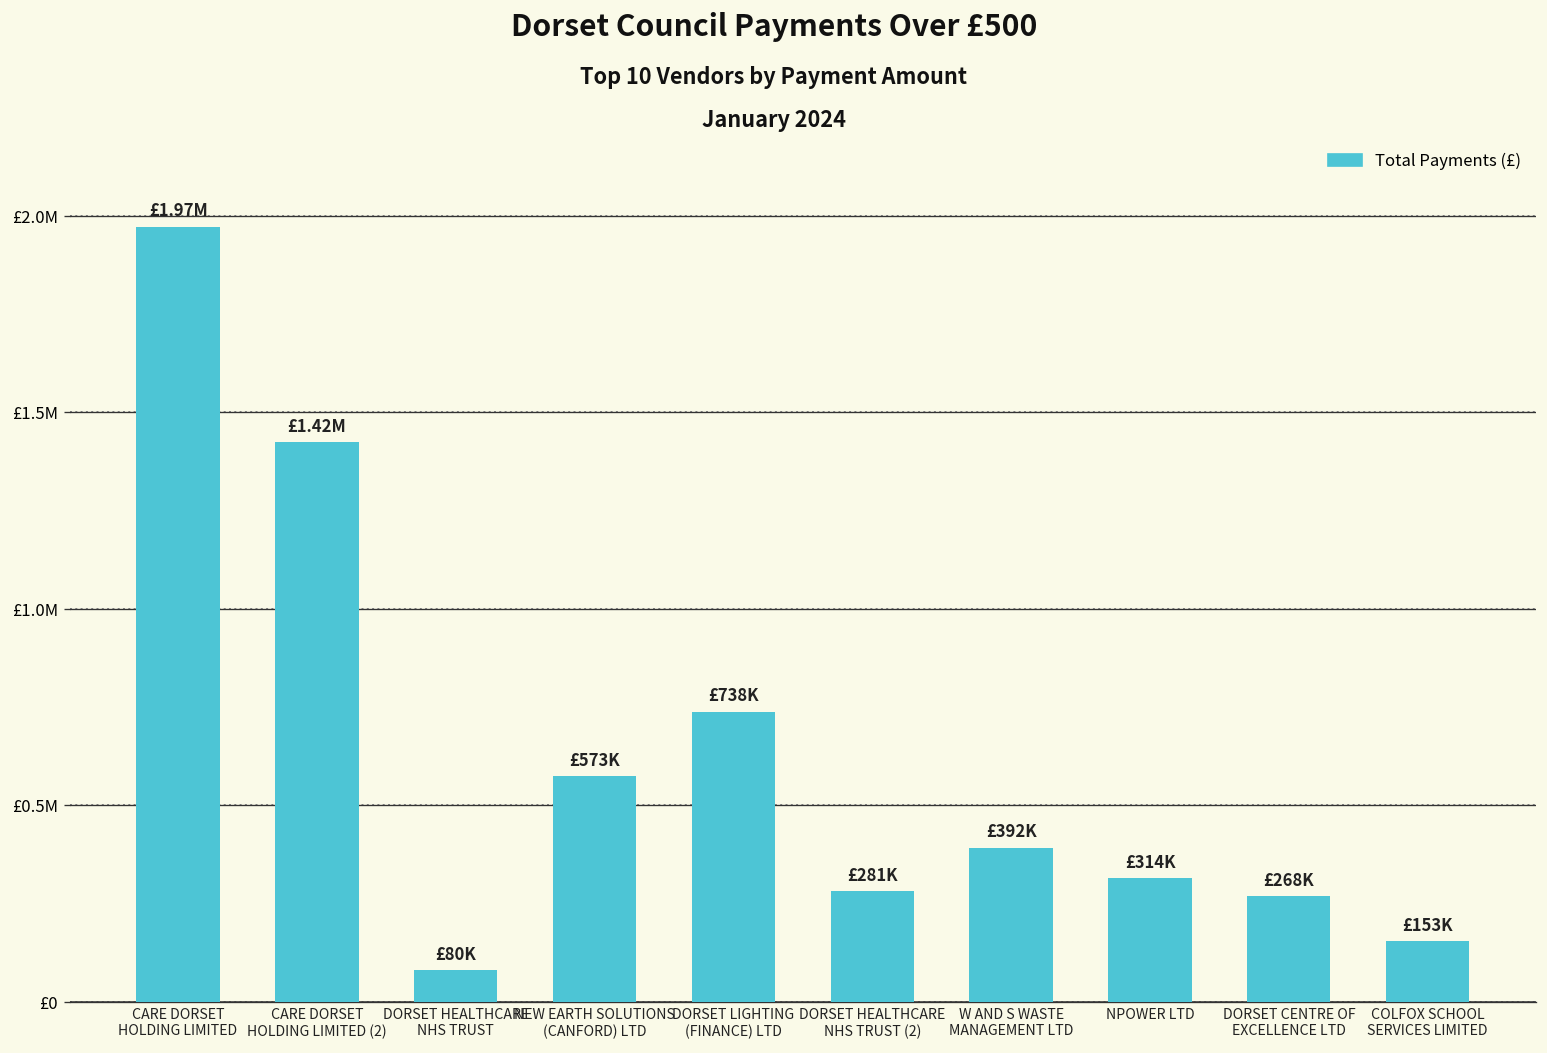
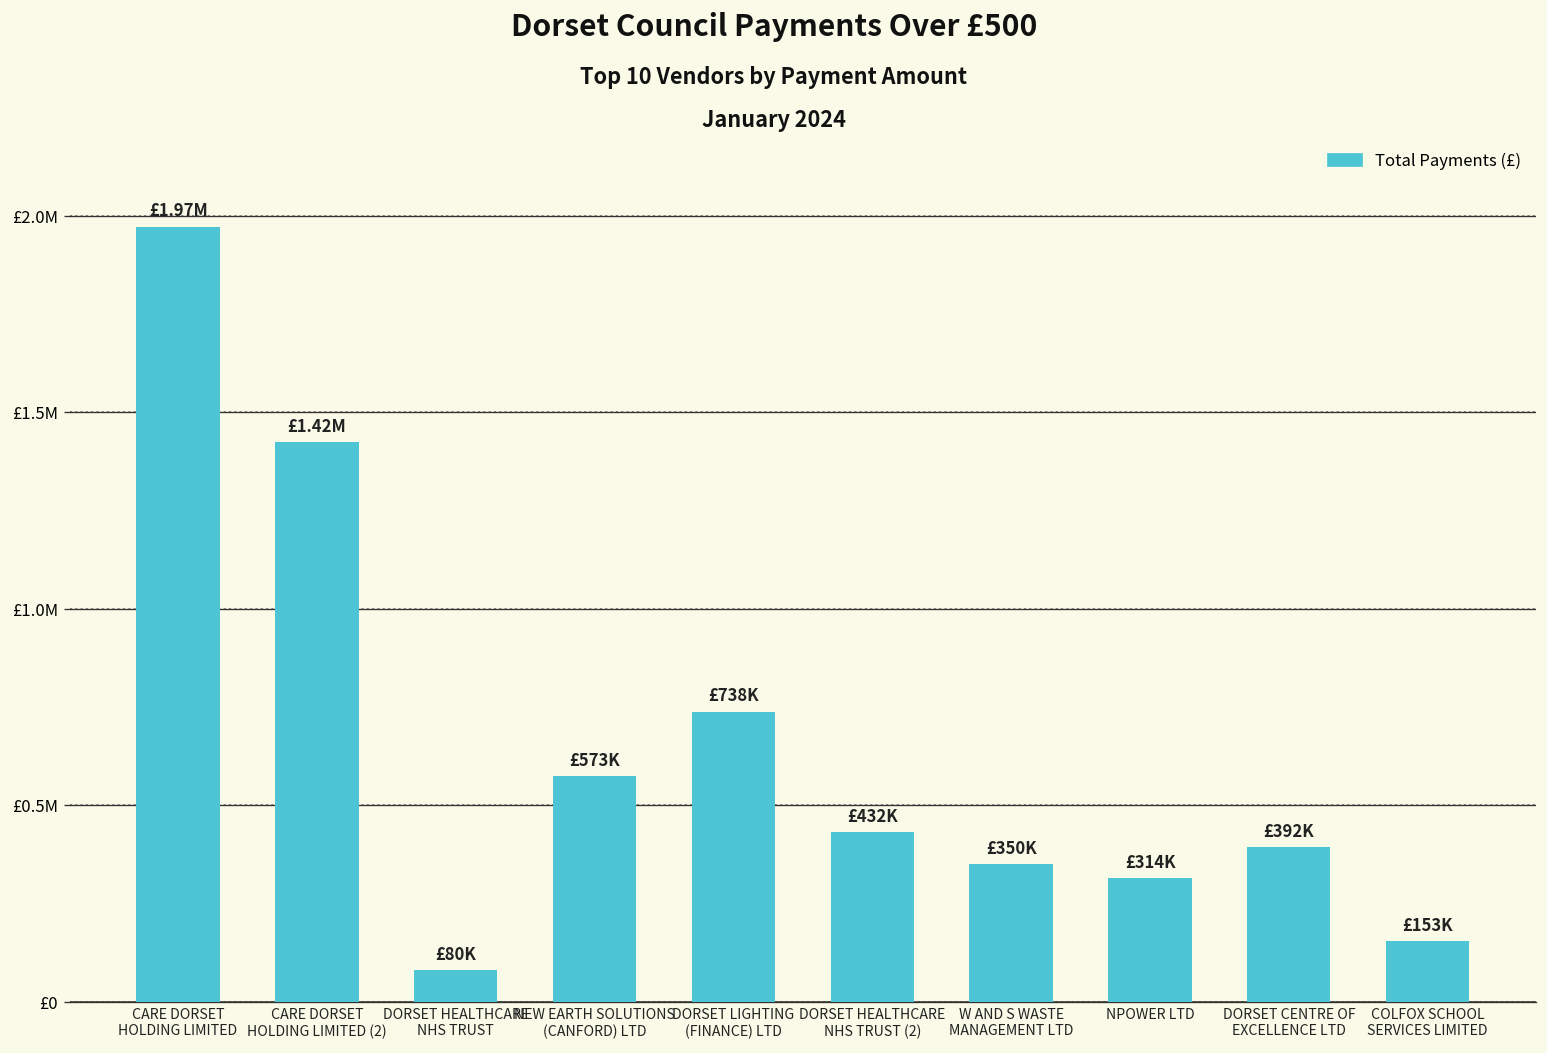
  {
    "CARE DORSET HOLDING LIMITED": "£1.97M",
    "CARE DORSET HOLDING LIMITED (2)": "£1.42M",
    "DORSET HEALTHCARE NHS TRUST": "£80K",
    "NEW EARTH SOLUTIONS (CANFORD) LTD": "£573K",
    "DORSET LIGHTING (FINANCE) LTD": "£738K",
-   "DORSET HEALTHCARE NHS TRUST (2)": "£281K",
-   "W AND S WASTE MANAGEMENT LTD": "£392K",
+   "DORSET HEALTHCARE NHS TRUST (2)": "£432K",
+   "W AND S WASTE MANAGEMENT LTD": "£350K",
    "NPOWER LTD": "£314K",
-   "DORSET CENTRE OF EXCELLENCE LTD": "£268K",
+   "DORSET CENTRE OF EXCELLENCE LTD": "£392K",
    "COLFOX SCHOOL SERVICES LIMITED": "£153K"
  }
